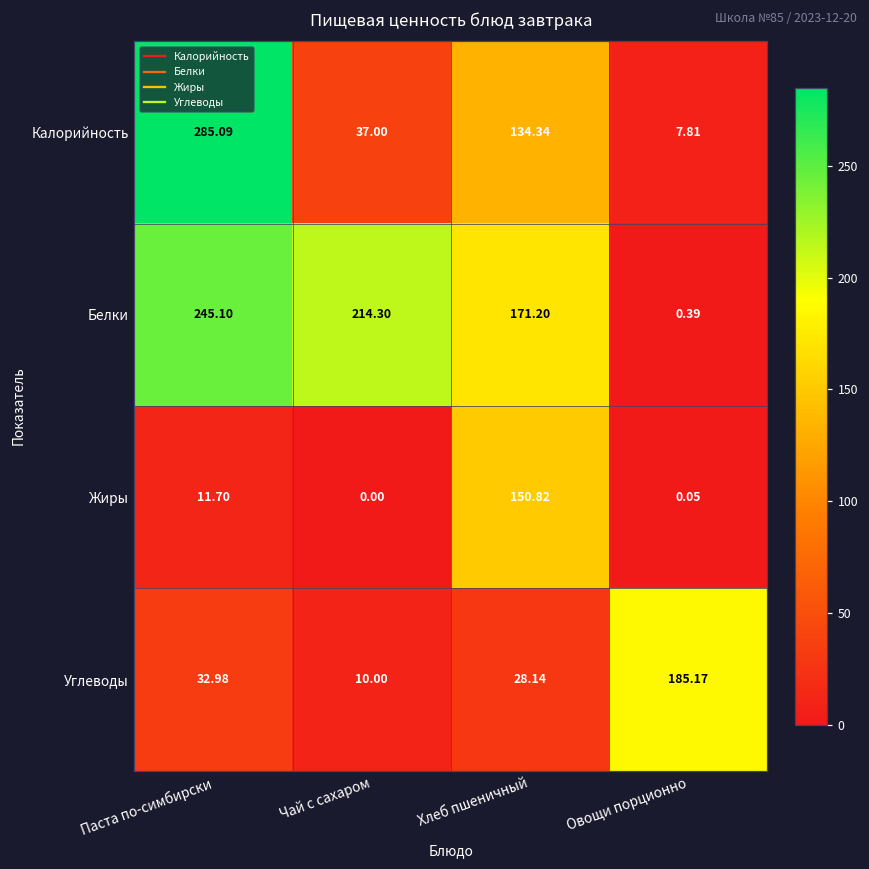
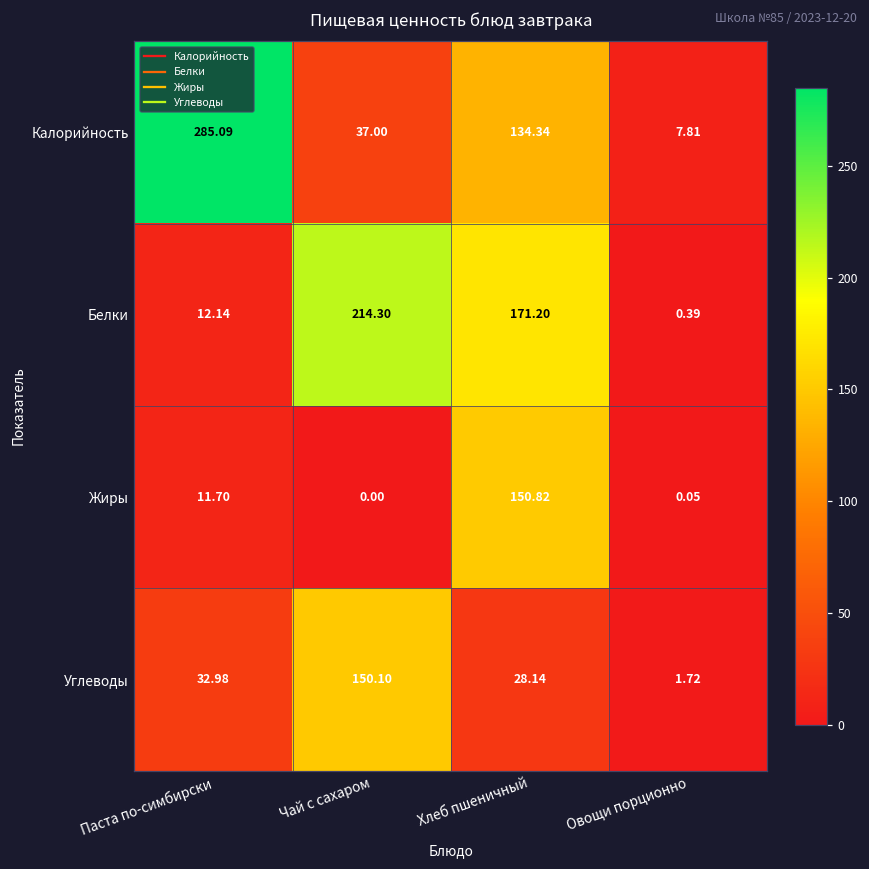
  {
    "Калорийность": {
      "Паста по-симбирски": 285.09,
      "Чай с сахаром": 37.00,
      "Хлеб пшеничный": 134.34,
      "Овощи порционно": 7.81
    },
    "Белки": {
-     "Паста по-симбирски": 245.10,
+     "Паста по-симбирски": 12.14,
      "Чай с сахаром": 214.30,
      "Хлеб пшеничный": 171.20,
      "Овощи порционно": 0.39
    },
    "Жиры": {
      "Паста по-симбирски": 11.70,
      "Чай с сахаром": 0.00,
      "Хлеб пшеничный": 150.82,
      "Овощи порционно": 0.05
    },
    "Углеводы": {
      "Паста по-симбирски": 32.98,
-     "Чай с сахаром": 10.00,
+     "Чай с сахаром": 150.10,
      "Хлеб пшеничный": 28.14,
-     "Овощи порционно": 185.17
+     "Овощи порционно": 1.72
    }
  }
